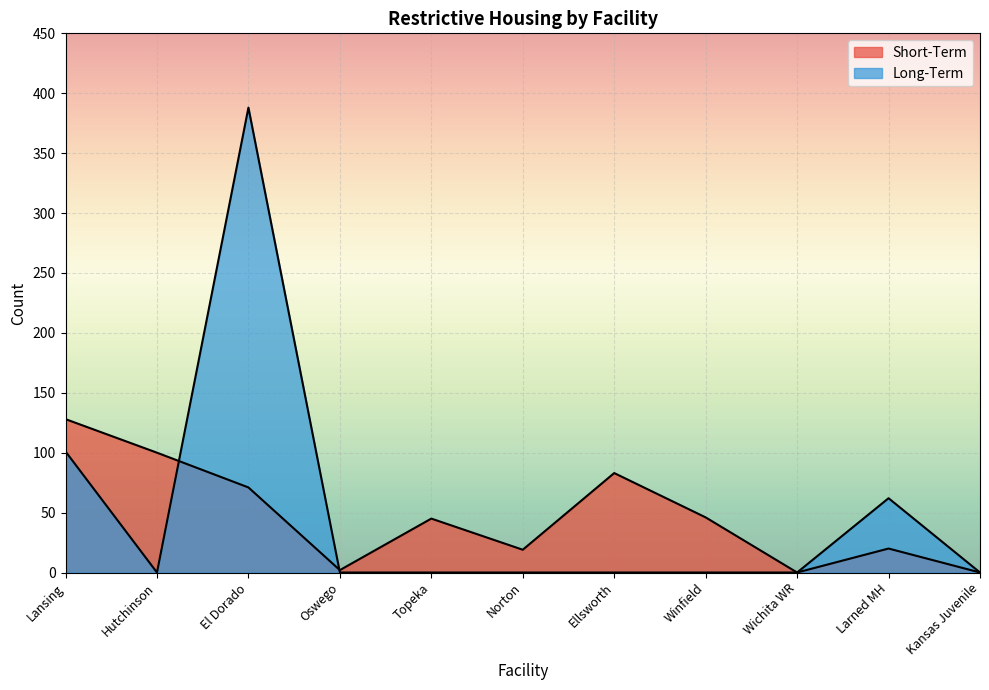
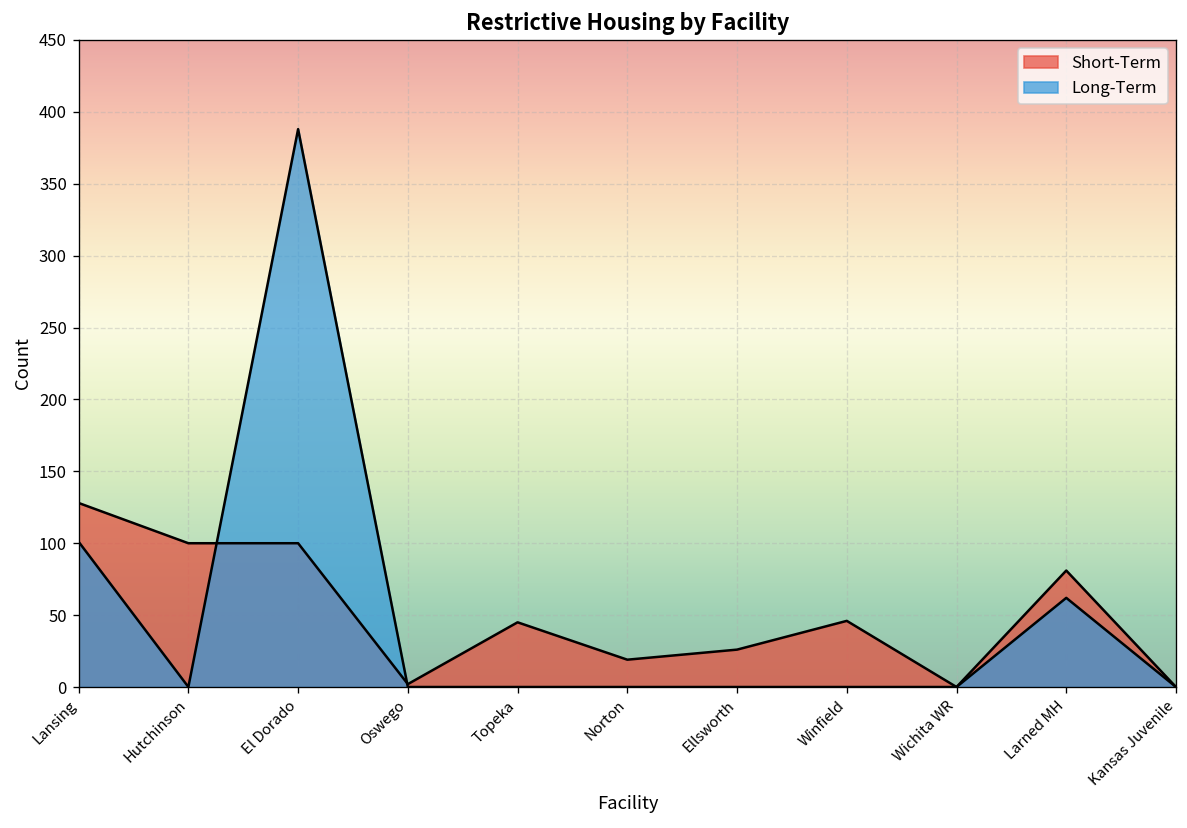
  {
    "Short-Term": {
      "Lansing": 128,
      "Hutchinson": 100,
-     "El Dorado": 71,
+     "El Dorado": 100,
      "Topeka": 45,
      "Norton": 19,
-     "Ellsworth": 83,
+     "Ellsworth": 26,
      "Winfield": 46,
-     "Larned MH": 20
+     "Larned MH": 81
    },
    "Long-Term": {
      "Lansing": 101,
      "Hutchinson": 0,
      "El Dorado": 388,
      "Topeka": 0,
      "Norton": 0,
      "Ellsworth": 0,
      "Winfield": 0,
      "Larned MH": 62
    }
  }
